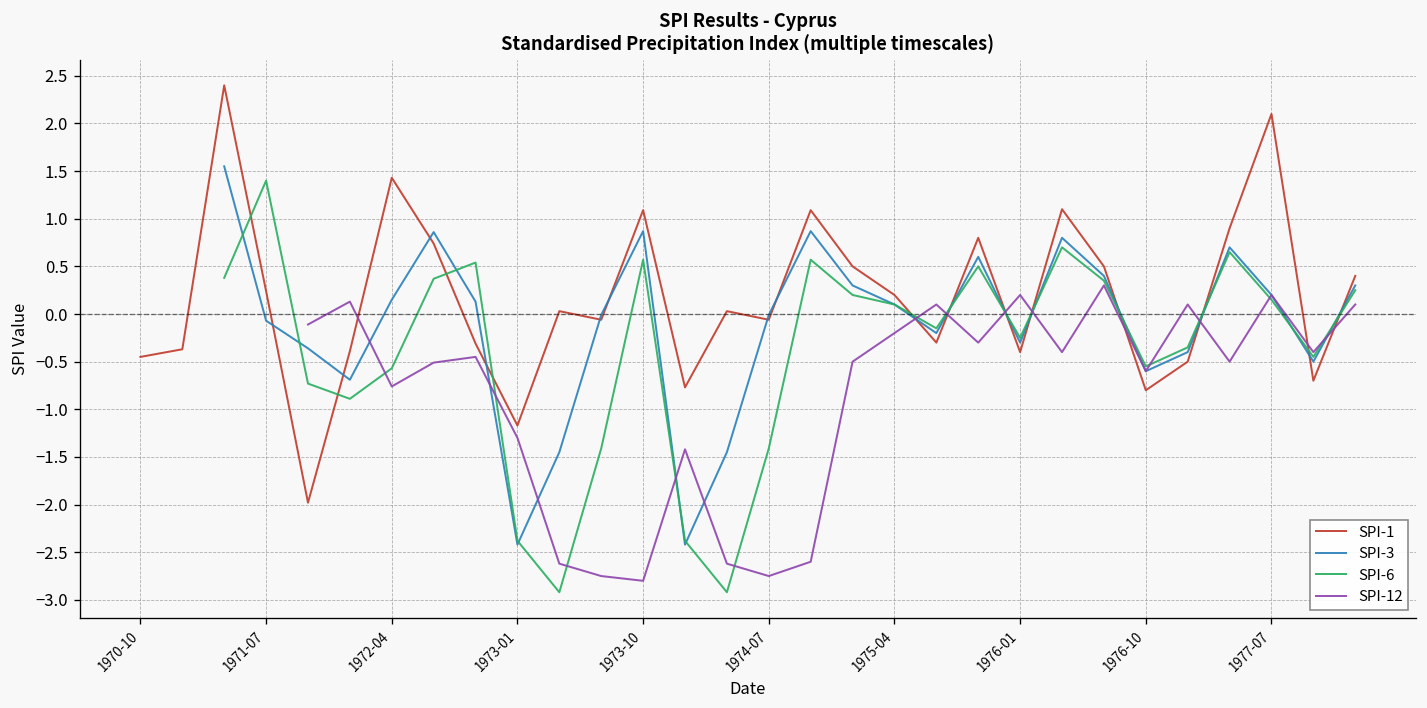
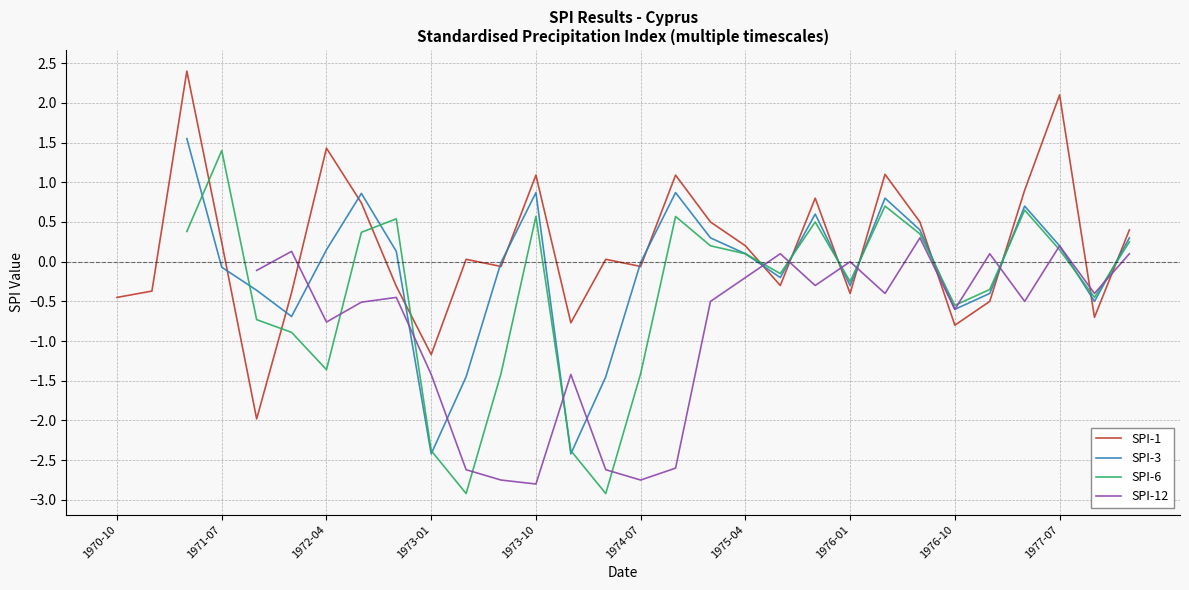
  {
    "SPI-1": {
      "1970-10": -0.5,
      "1971-07": 0.2,
      "1972-04": 1.4,
      "1973-01": -1.2,
      "1973-10": 1.1,
      "1974-07": -0.1,
      "1975-04": 0.2,
      "1976-01": -0.4,
      "1976-10": -0.8,
      "1977-07": 2.1
    },
    "SPI-3": {
      "1971-07": -0.1,
      "1972-04": 0.2,
      "1973-01": -2.4,
      "1973-10": 0.9,
      "1974-07": 0.0,
      "1976-01": -0.3
    },
    "SPI-6": {
      "1971-07": 1.4,
-     "1972-04": -0.6,
+     "1972-04": -1.4,
      "1973-01": -2.4,
      "1973-10": 0.6,
      "1974-07": -1.4,
      "1976-01": -0.3,
      "1976-10": -0.6,
      "1977-07": 0.2
    },
    "SPI-12": {
      "1972-04": -0.8,
-     "1973-01": -1.3,
+     "1973-01": -1.4,
      "1973-10": -2.8,
      "1974-07": -2.8,
      "1975-04": -0.2,
-     "1976-01": 0.2
+     "1976-01": 0.0
    }
  }
